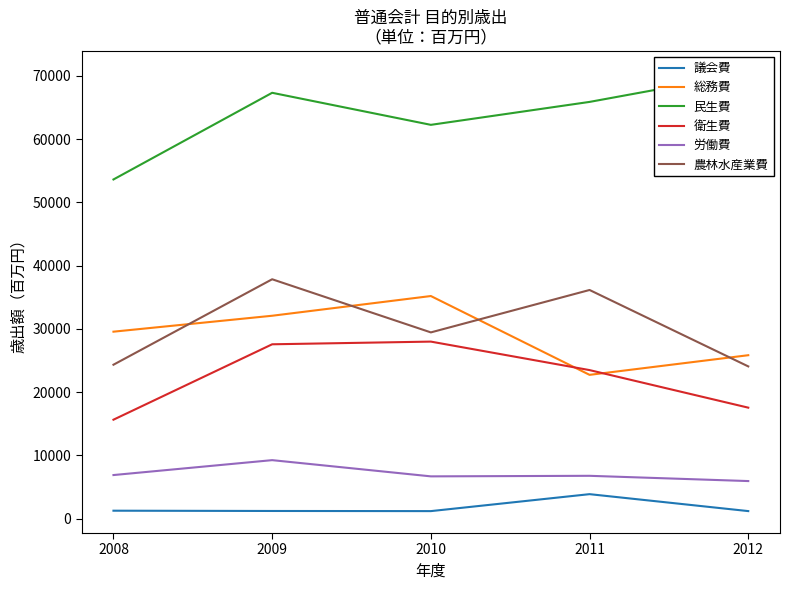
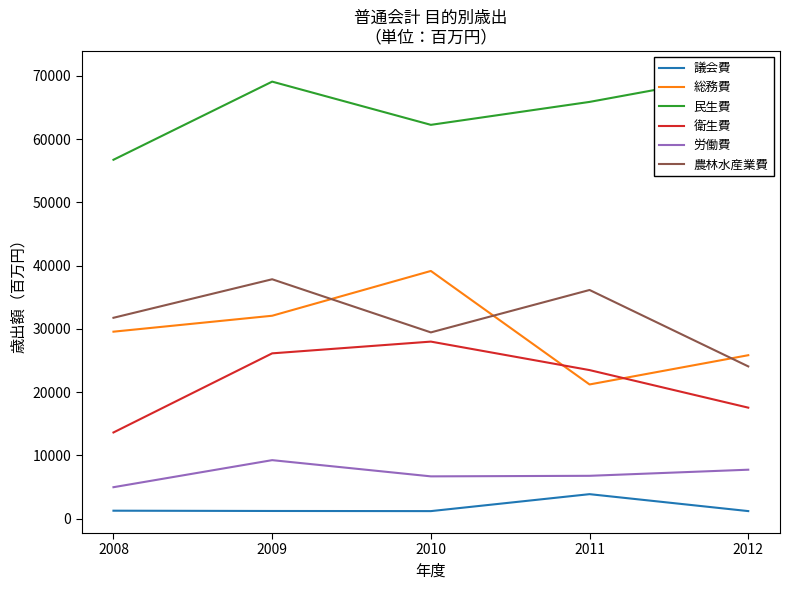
  {
    "議会費": {
      "2008": 1000,
      "2009": 1000,
      "2010": 1000,
      "2011": 4000,
      "2012": 1000
    },
    "総務費": {
      "2008": 30000,
      "2009": 32000,
-     "2010": 35000,
-     "2011": 23000,
+     "2010": 39000,
+     "2011": 21000,
      "2012": 26000
    },
    "民生費": {
-     "2008": 54000,
-     "2009": 67000,
+     "2008": 57000,
+     "2009": 69000,
      "2010": 62000,
      "2011": 66000
    },
    "衛生費": {
-     "2008": 16000,
-     "2009": 28000,
+     "2008": 14000,
+     "2009": 26000,
      "2010": 28000,
      "2011": 23000,
      "2012": 18000
    },
    "労働費": {
-     "2008": 7000,
+     "2008": 5000,
      "2009": 9000,
      "2010": 7000,
      "2011": 7000,
-     "2012": 6000
+     "2012": 8000
    },
    "農林水産業費": {
-     "2008": 24000,
+     "2008": 32000,
      "2009": 38000,
      "2010": 29000,
      "2011": 36000,
      "2012": 24000
    }
  }
